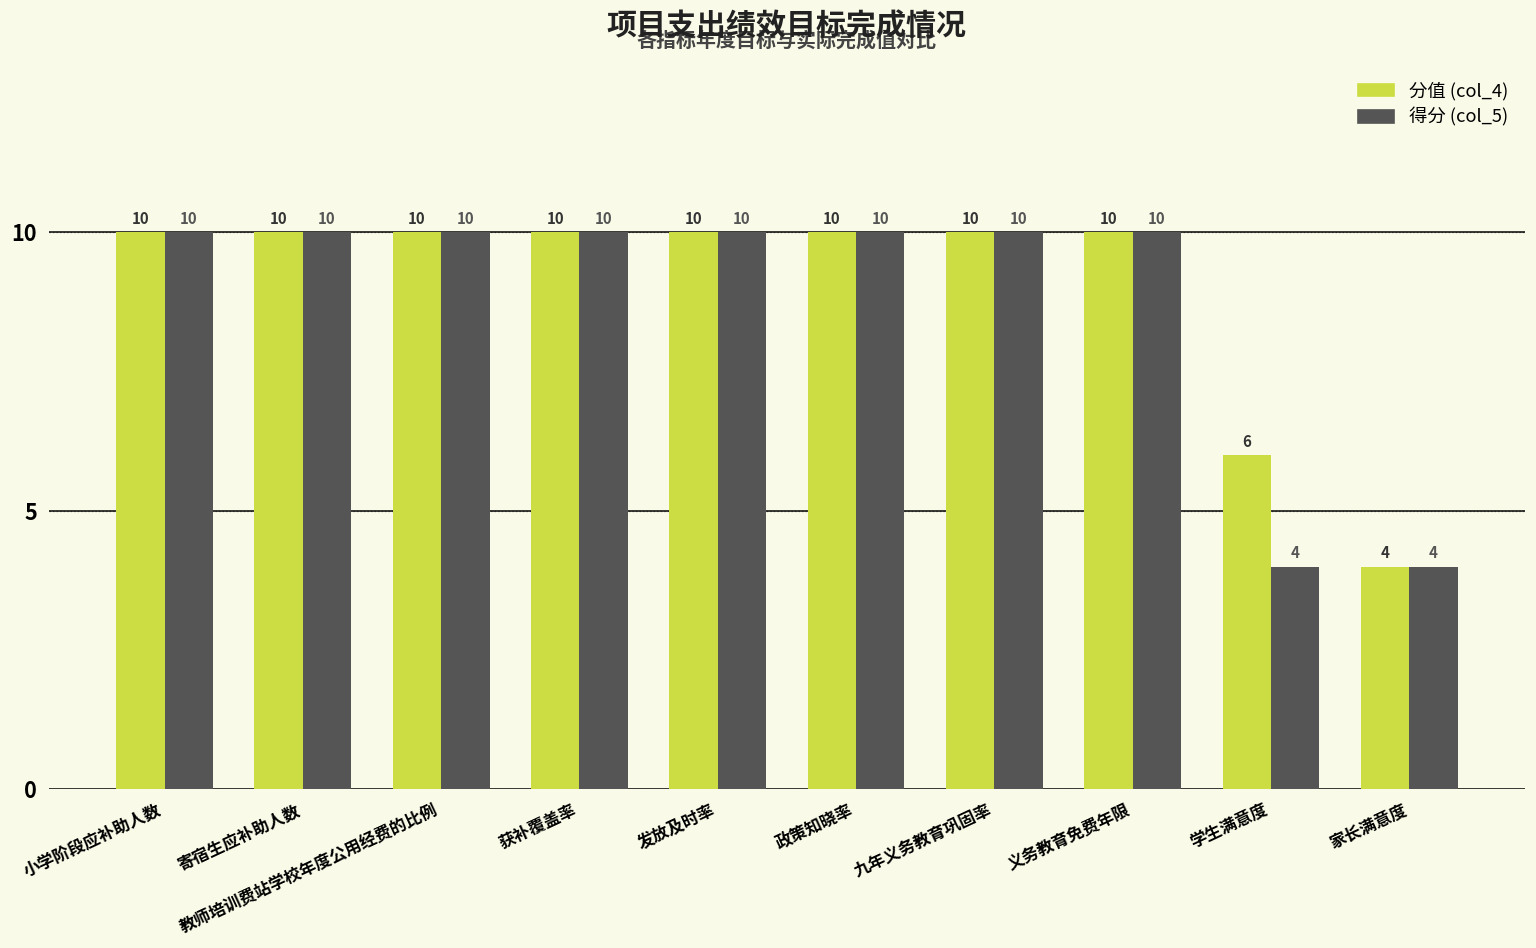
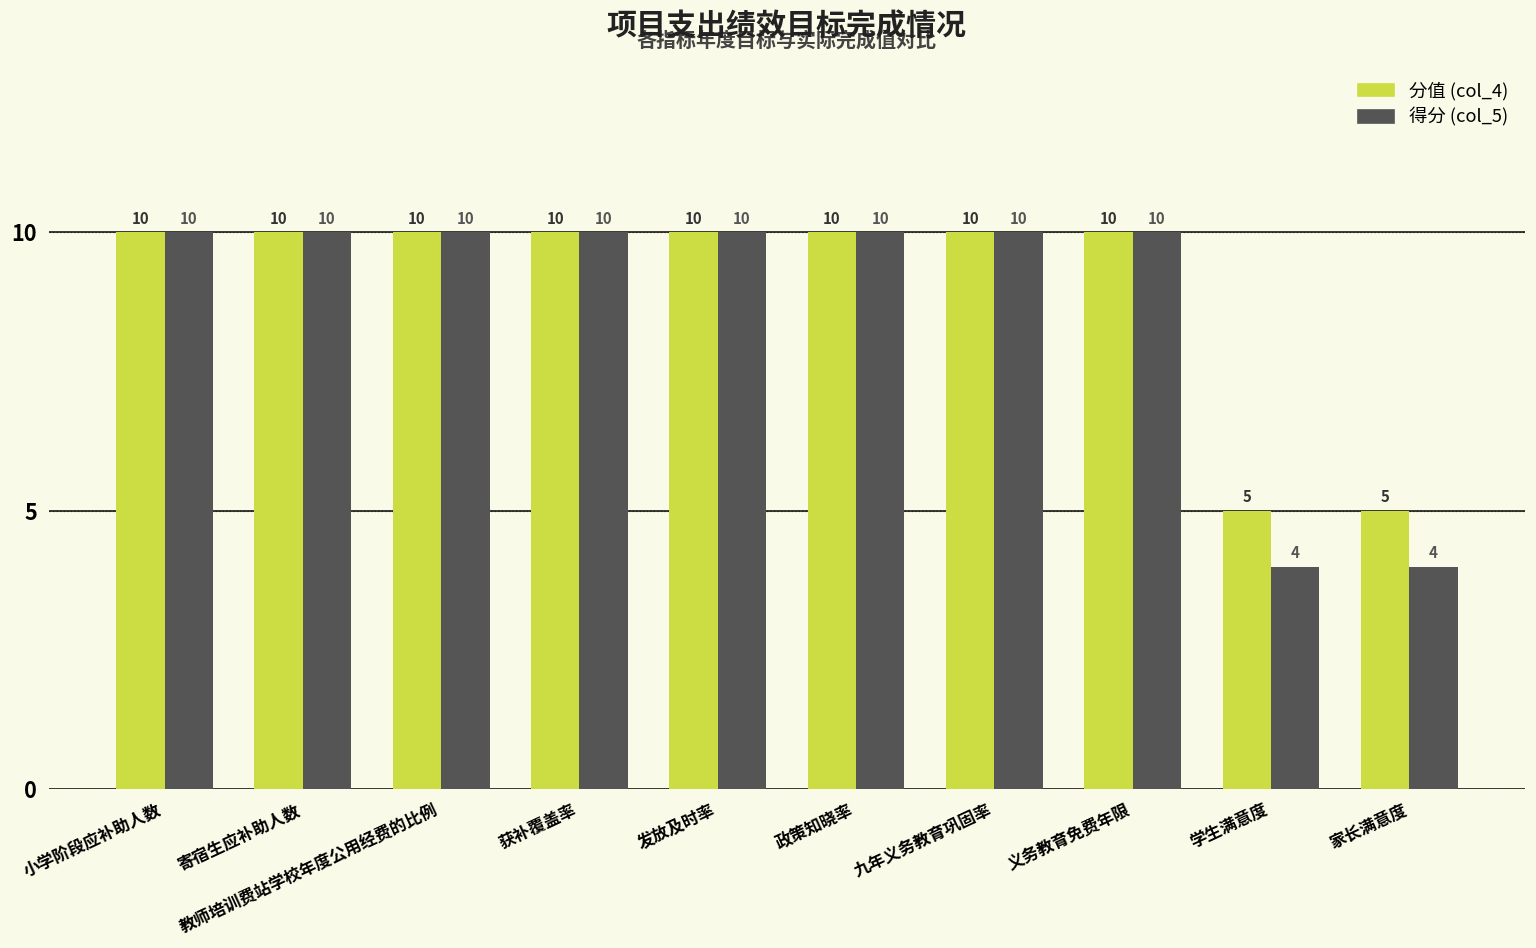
  {
    "分值 (col_4)": {
      "小学阶段应补助人数": 10,
      "寄宿生应补助人数": 10,
      "教师培训费站学校年度公用经费的比例": 10,
      "获补覆盖率": 10,
      "发放及时率": 10,
      "政策知晓率": 10,
      "九年义务教育巩固率": 10,
      "义务教育免费年限": 10,
-     "学生满意度": 6,
-     "家长满意度": 4
+     "学生满意度": 5,
+     "家长满意度": 5
    },
    "得分 (col_5)": {
      "小学阶段应补助人数": 10,
      "寄宿生应补助人数": 10,
      "教师培训费站学校年度公用经费的比例": 10,
      "获补覆盖率": 10,
      "发放及时率": 10,
      "政策知晓率": 10,
      "九年义务教育巩固率": 10,
      "义务教育免费年限": 10,
      "学生满意度": 4,
      "家长满意度": 4
    }
  }
